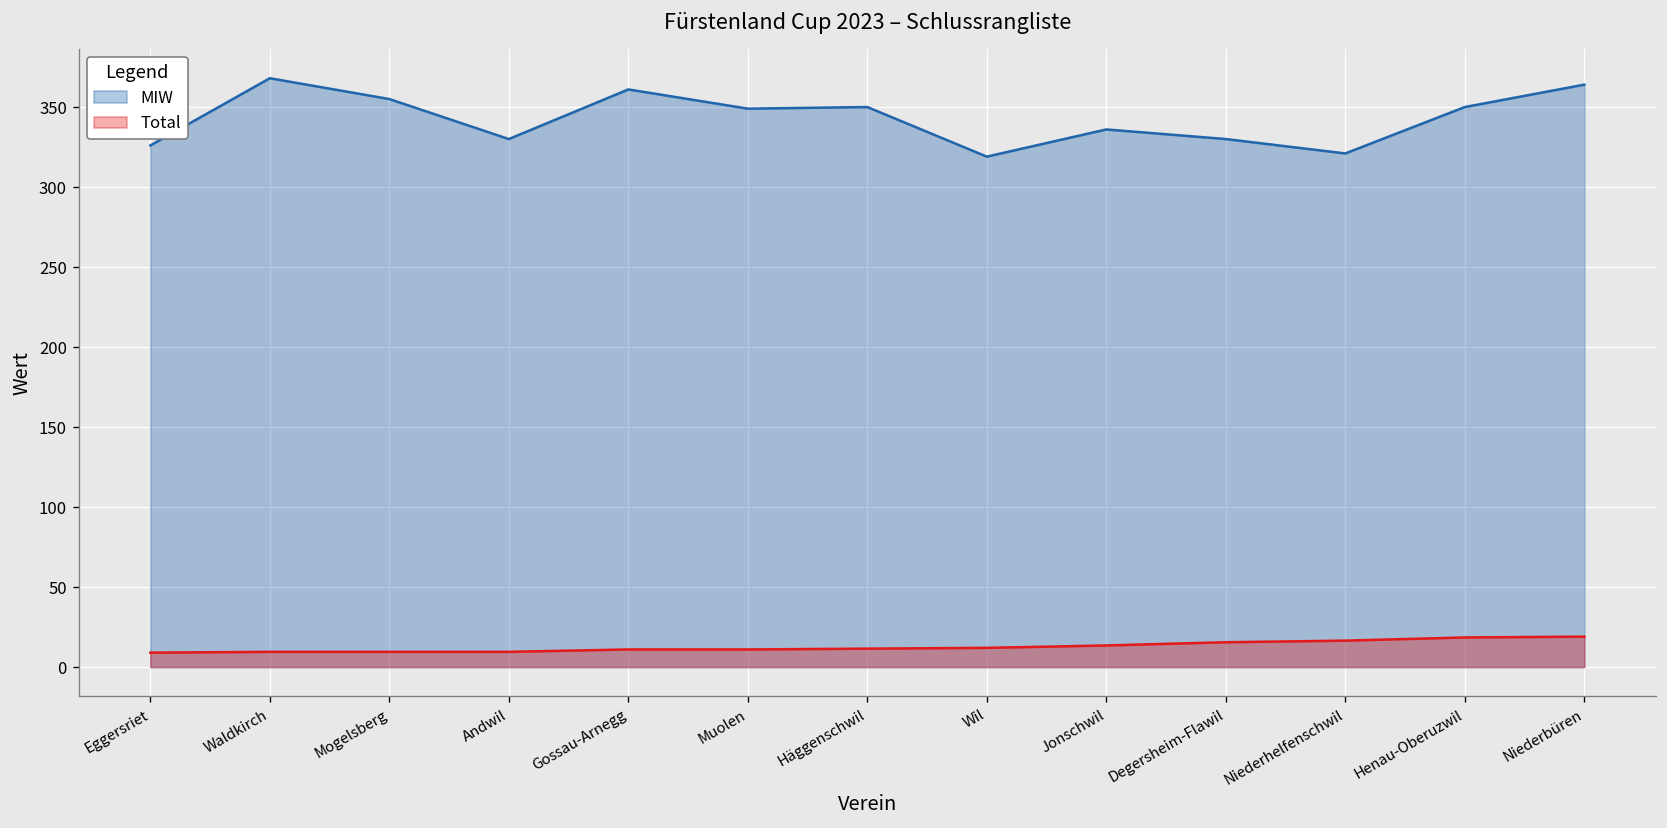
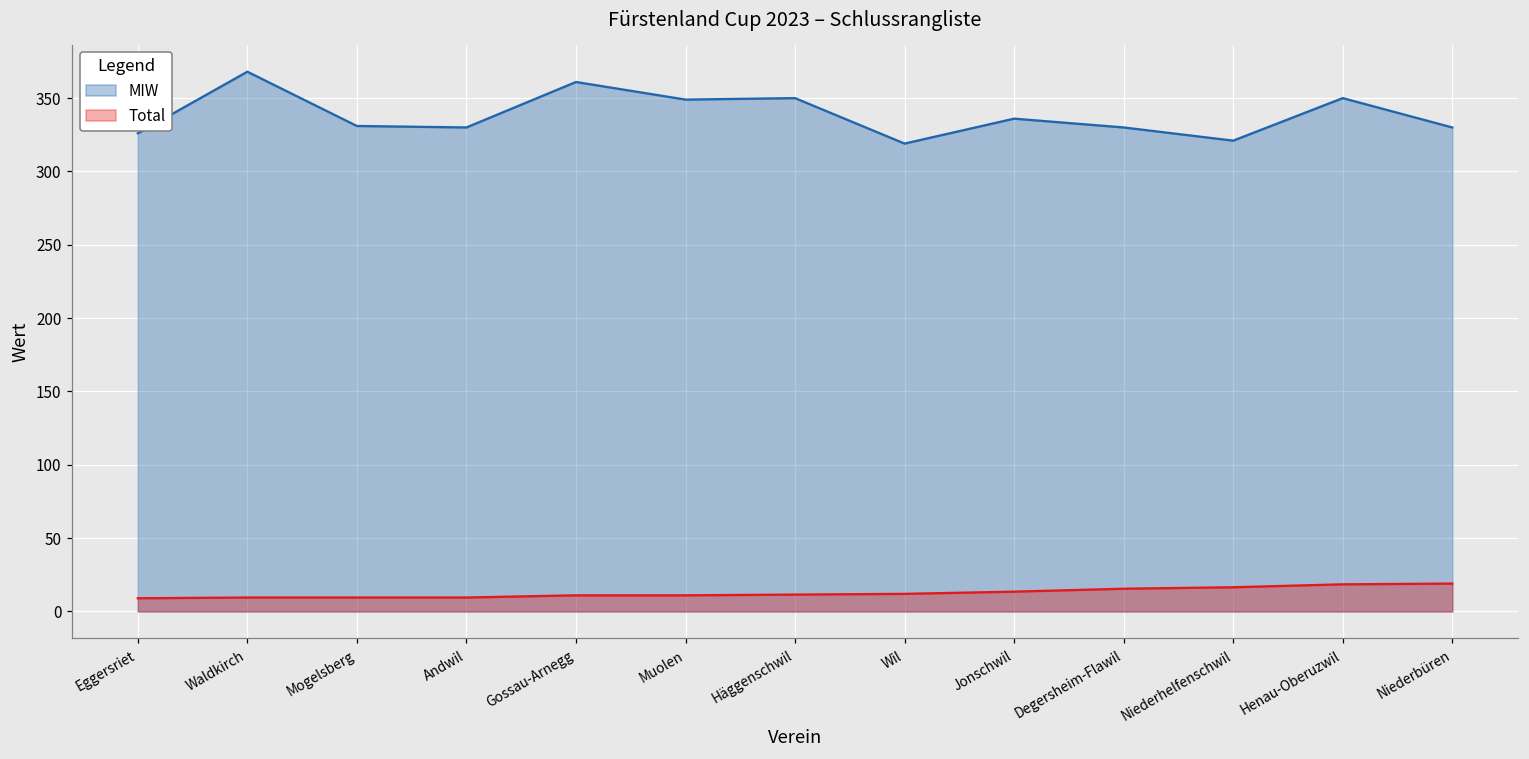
  {
    "MIW": {
      "Eggersriet": 326,
      "Waldkirch": 368,
-     "Mogelsberg": 355,
+     "Mogelsberg": 331,
      "Andwil": 330,
      "Gossau-Arnegg": 361,
      "Muolen": 349,
      "Häggenschwil": 350,
      "Wil": 319,
      "Jonschwil": 336,
      "Degersheim-Flawil": 330,
      "Niederhelfenschwil": 321,
      "Henau-Oberuzwil": 350,
-     "Niederbüren": 364
+     "Niederbüren": 330
    },
    "Total": {
      "Eggersriet": 9,
      "Waldkirch": 10,
      "Mogelsberg": 10,
      "Andwil": 10,
      "Gossau-Arnegg": 11,
      "Muolen": 11,
      "Häggenschwil": 12,
      "Wil": 12,
      "Jonschwil": 14,
      "Degersheim-Flawil": 16,
      "Niederhelfenschwil": 17,
      "Henau-Oberuzwil": 19,
      "Niederbüren": 19
    }
  }
